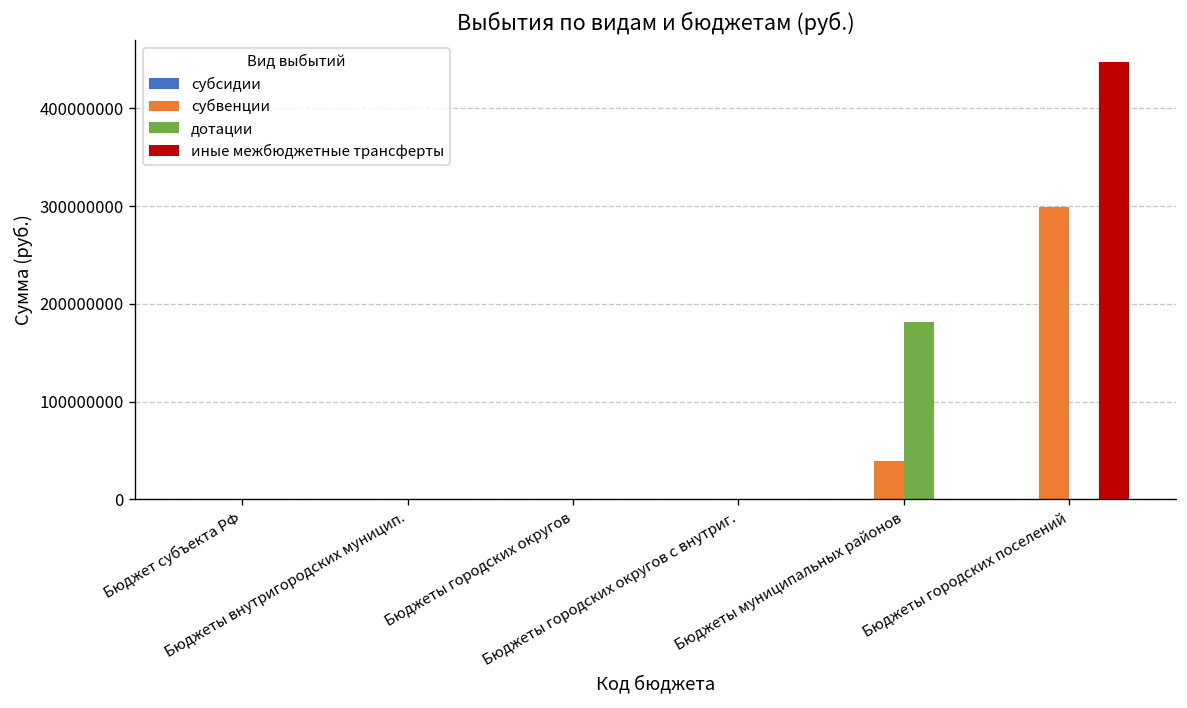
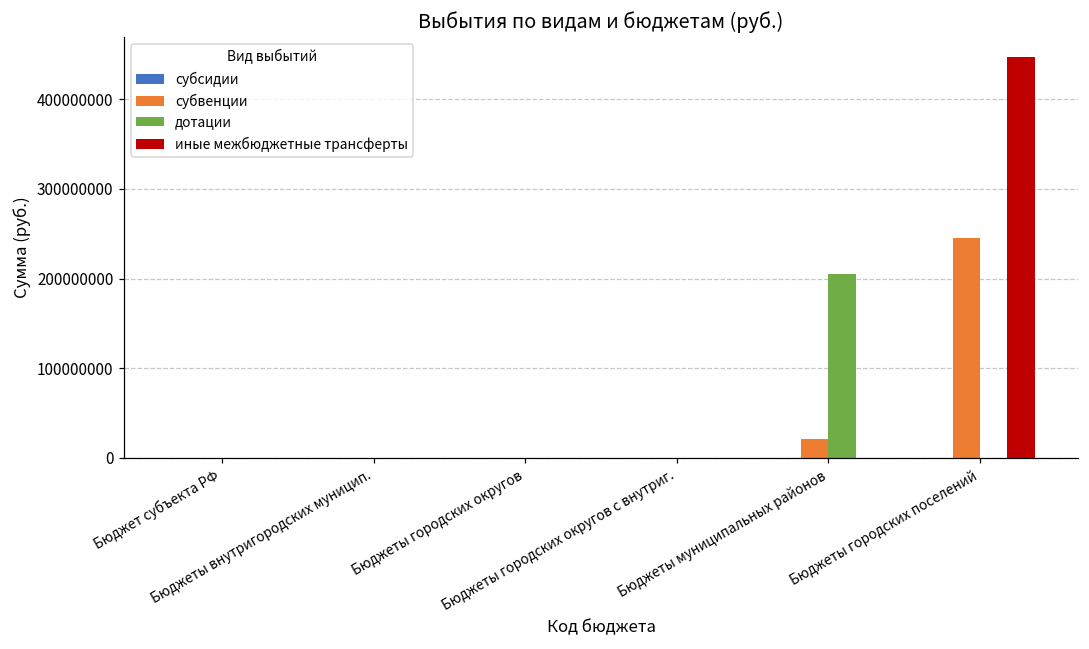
  {
    "субсидии": {
      "Бюджет субъекта РФ": 0,
      "Бюджеты внутригородских муницип.": 0,
      "Бюджеты городских округов": 0,
      "Бюджеты городских округов с внутриг.": 0,
      "Бюджеты муниципальных районов": 0,
      "Бюджеты городских поселений": 0
    },
    "субвенции": {
      "Бюджет субъекта РФ": 0,
      "Бюджеты внутригородских муницип.": 0,
      "Бюджеты городских округов": 0,
      "Бюджеты городских округов с внутриг.": 0,
-     "Бюджеты муниципальных районов": 40000000,
-     "Бюджеты городских поселений": 300000000
+     "Бюджеты муниципальных районов": 20000000,
+     "Бюджеты городских поселений": 250000000
    },
    "дотации": {
      "Бюджет субъекта РФ": 0,
      "Бюджеты внутригородских муницип.": 0,
      "Бюджеты городских округов": 0,
      "Бюджеты городских округов с внутриг.": 0,
-     "Бюджеты муниципальных районов": 180000000,
+     "Бюджеты муниципальных районов": 200000000,
      "Бюджеты городских поселений": 0
    },
    "иные межбюджетные трансферты": {
      "Бюджет субъекта РФ": 0,
      "Бюджеты внутригородских муницип.": 0,
      "Бюджеты городских округов": 0,
      "Бюджеты городских округов с внутриг.": 0,
      "Бюджеты муниципальных районов": 0,
      "Бюджеты городских поселений": 450000000
    }
  }
